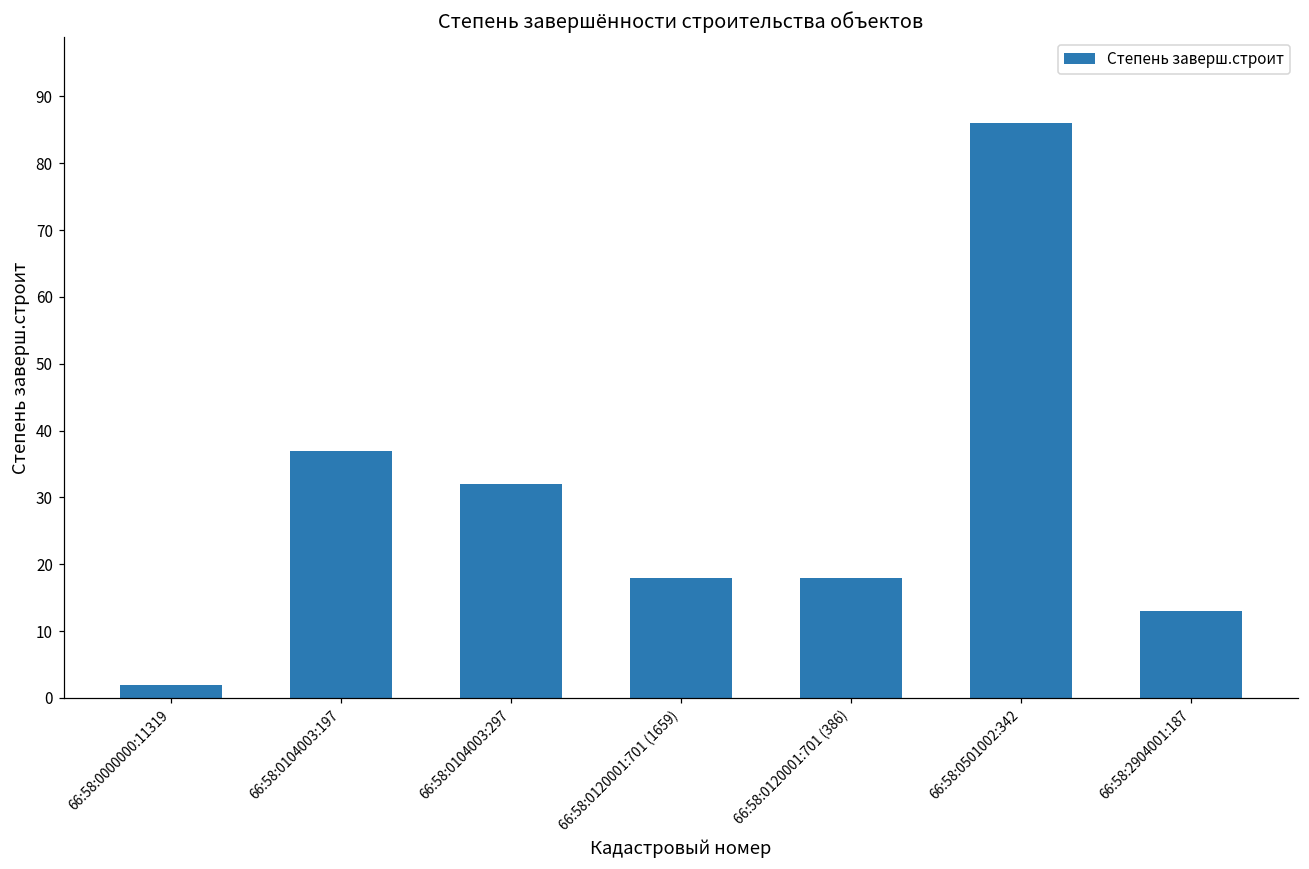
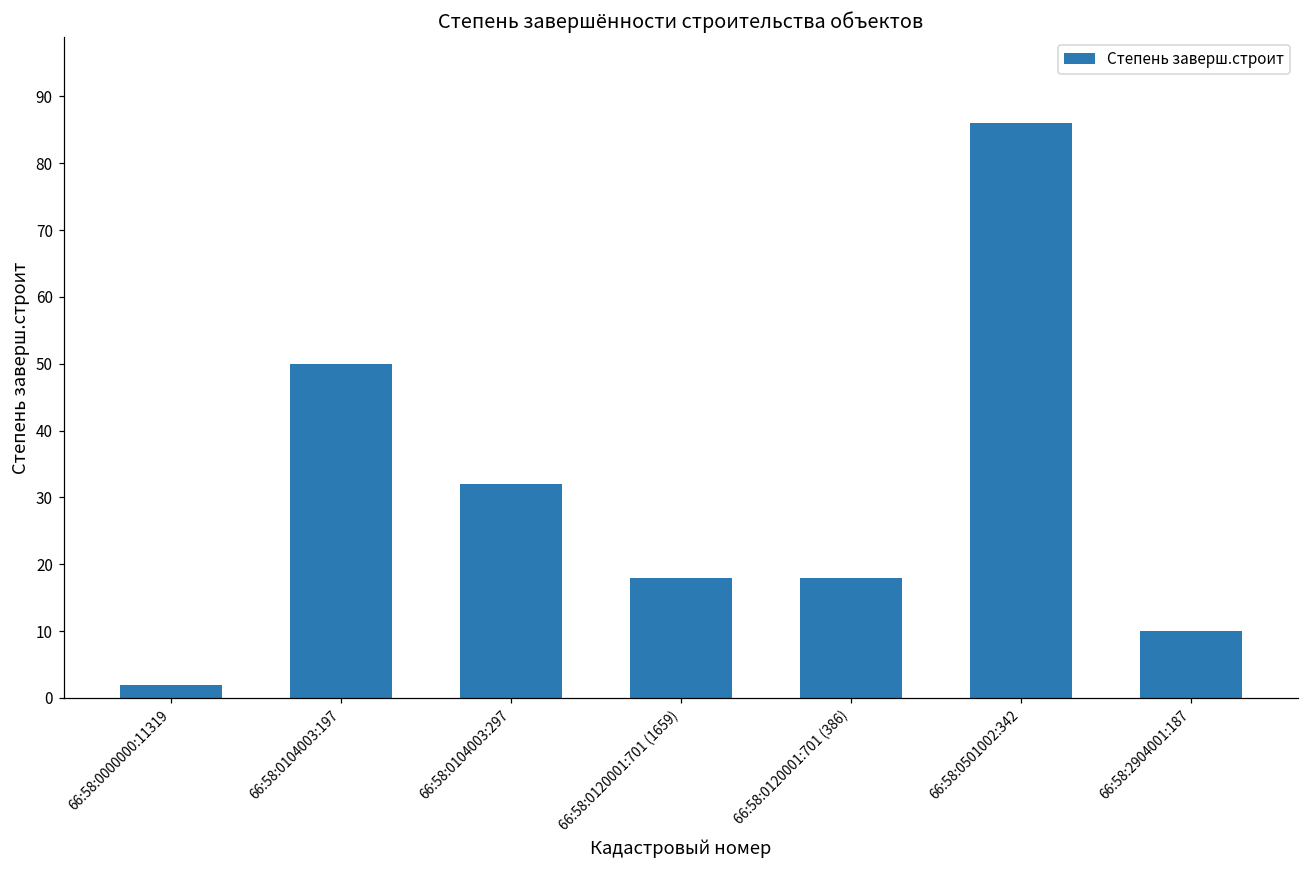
  {
    "66:58:0000000:11319": 2,
-   "66:58:0104003:197": 37,
+   "66:58:0104003:197": 50,
    "66:58:0104003:297": 32,
    "66:58:0120001:701 (1659)": 18,
    "66:58:0120001:701 (386)": 18,
    "66:58:0501002:342": 86,
-   "66:58:2904001:187": 13
+   "66:58:2904001:187": 10
  }
